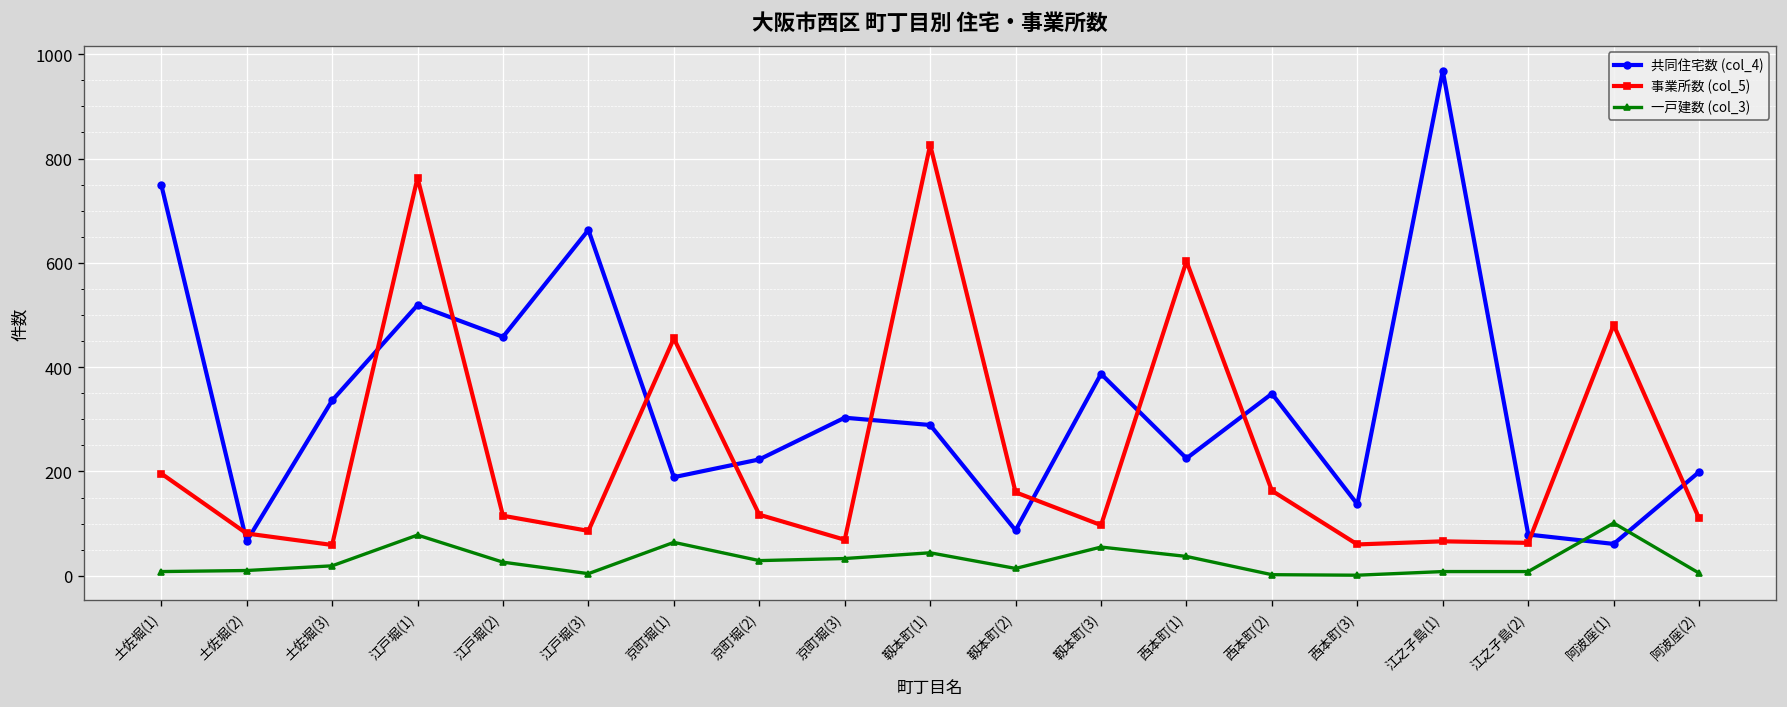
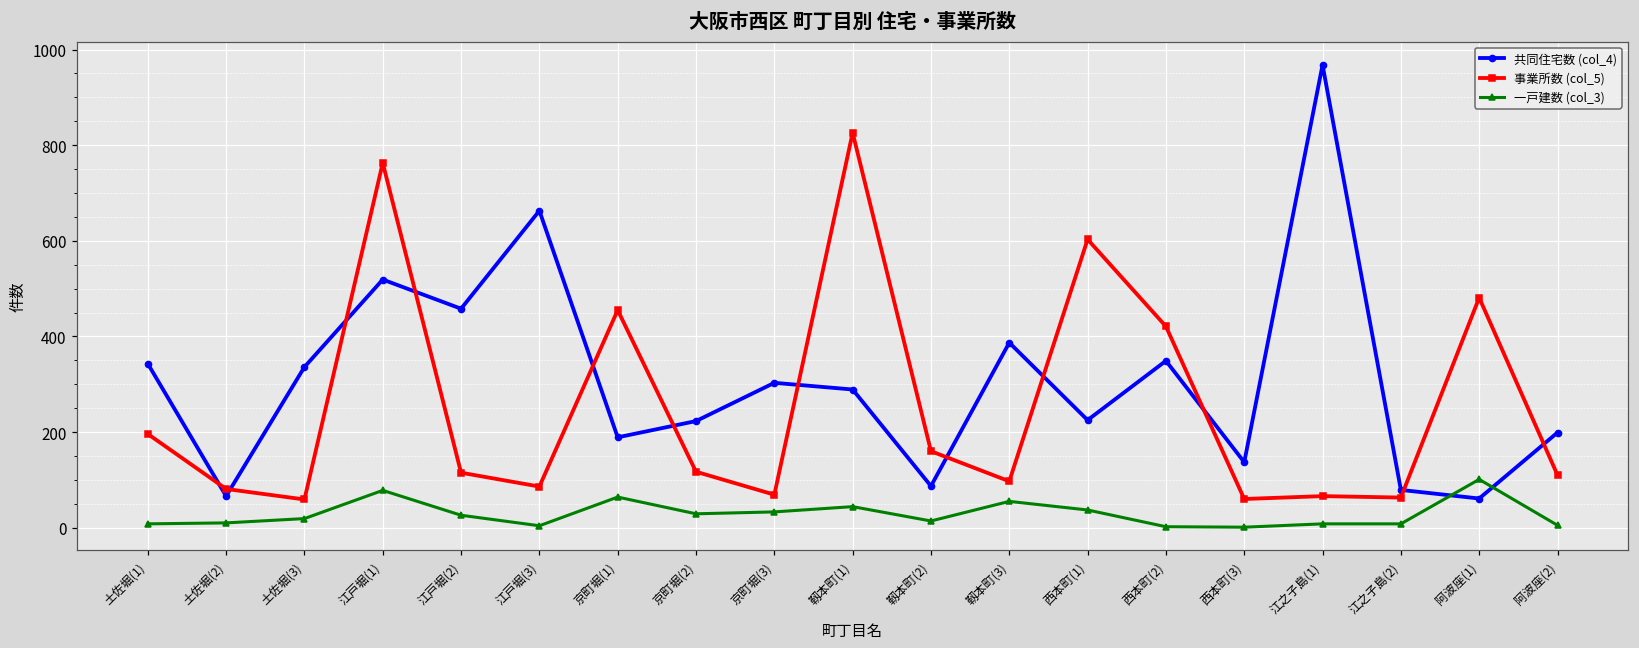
  {
    "共同住宅数 (col_4)": {
-     "土佐堀(1)": 750,
+     "土佐堀(1)": 340,
      "土佐堀(2)": 70,
      "土佐堀(3)": 340,
      "江戸堀(1)": 520,
      "江戸堀(2)": 460,
      "江戸堀(3)": 660,
      "京町堀(1)": 190,
      "京町堀(2)": 220,
      "京町堀(3)": 300,
      "靱本町(1)": 290,
      "靱本町(2)": 90,
      "靱本町(3)": 390,
      "西本町(1)": 230,
      "西本町(2)": 350,
      "西本町(3)": 140,
      "江之子島(1)": 970,
      "江之子島(2)": 80,
      "阿波座(1)": 60,
      "阿波座(2)": 200
    },
    "事業所数 (col_5)": {
      "土佐堀(1)": 200,
      "土佐堀(2)": 80,
      "土佐堀(3)": 60,
      "江戸堀(1)": 760,
      "江戸堀(2)": 120,
      "江戸堀(3)": 90,
      "京町堀(1)": 460,
      "京町堀(2)": 120,
      "京町堀(3)": 70,
      "靱本町(1)": 830,
      "靱本町(2)": 160,
      "靱本町(3)": 100,
      "西本町(1)": 600,
-     "西本町(2)": 160,
+     "西本町(2)": 420,
      "西本町(3)": 60,
      "江之子島(1)": 70,
      "江之子島(2)": 60,
      "阿波座(1)": 480,
      "阿波座(2)": 110
    },
    "一戸建数 (col_3)": {
      "土佐堀(1)": 10,
      "土佐堀(2)": 10,
      "土佐堀(3)": 20,
      "江戸堀(1)": 80,
      "江戸堀(2)": 30,
      "江戸堀(3)": 0,
      "京町堀(1)": 60,
      "京町堀(2)": 30,
      "京町堀(3)": 30,
      "靱本町(1)": 40,
      "靱本町(2)": 10,
      "靱本町(3)": 60,
      "西本町(1)": 40,
      "西本町(2)": 0,
      "西本町(3)": 0,
      "江之子島(1)": 10,
      "江之子島(2)": 10,
      "阿波座(1)": 100,
      "阿波座(2)": 10
    }
  }
